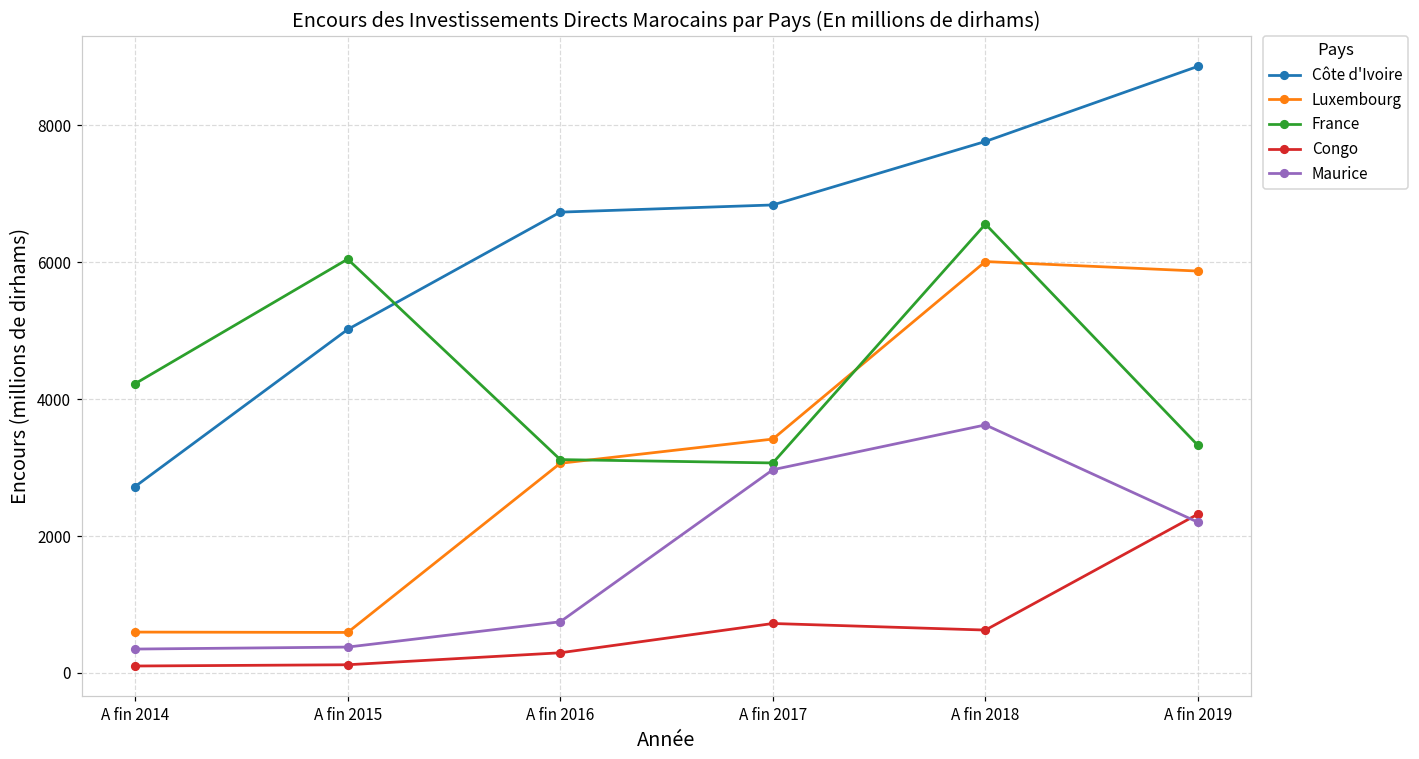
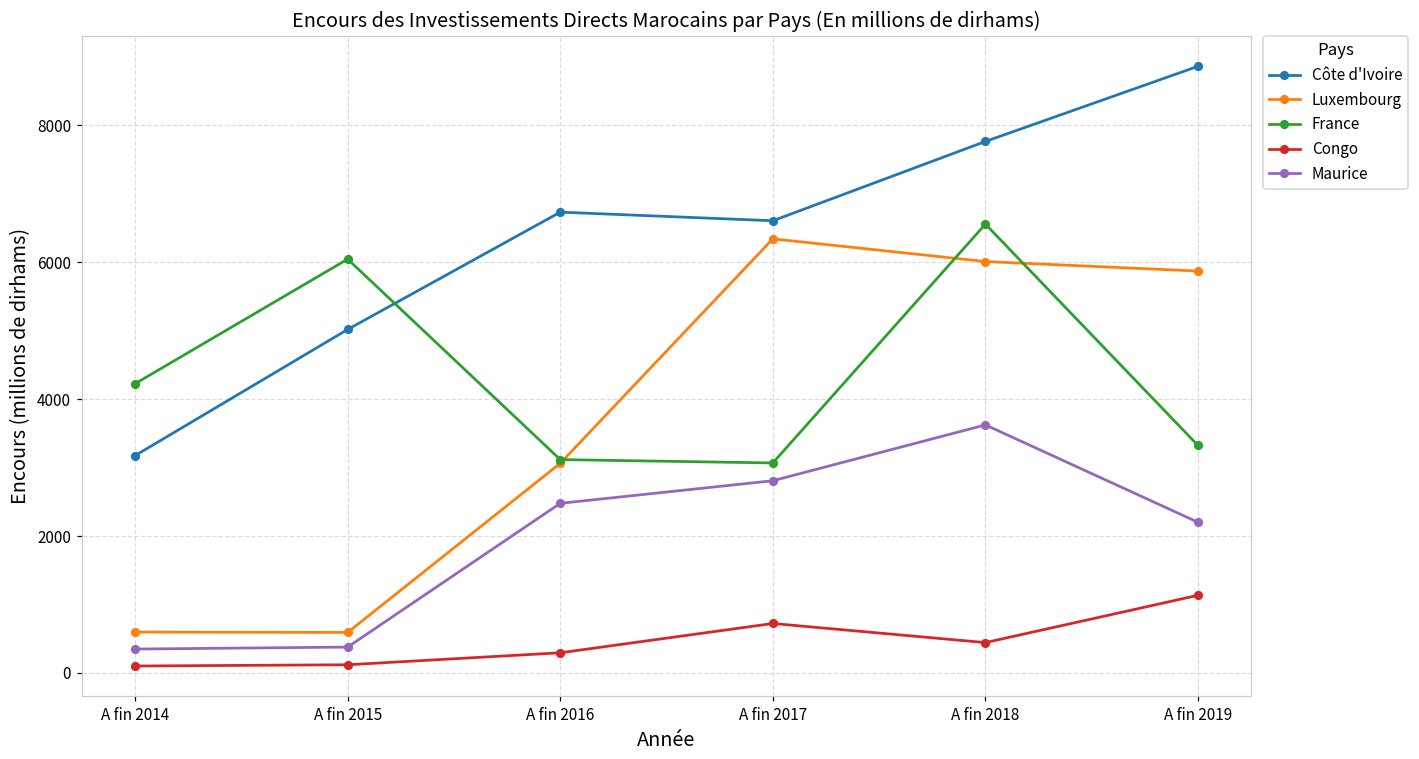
  {
    "Côte d'Ivoire": {
-     "A fin 2014": 2700,
+     "A fin 2014": 3200,
      "A fin 2015": 5000,
      "A fin 2016": 6700,
-     "A fin 2017": 6800,
+     "A fin 2017": 6600,
      "A fin 2018": 7800,
      "A fin 2019": 8900
    },
    "Luxembourg": {
      "A fin 2014": 600,
      "A fin 2015": 600,
      "A fin 2016": 3100,
-     "A fin 2017": 3400,
+     "A fin 2017": 6300,
      "A fin 2018": 6000,
      "A fin 2019": 5900
    },
    "France": {
      "A fin 2014": 4200,
      "A fin 2015": 6000,
      "A fin 2016": 3100,
      "A fin 2017": 3100,
      "A fin 2018": 6600,
      "A fin 2019": 3300
    },
    "Congo": {
      "A fin 2014": 100,
      "A fin 2015": 100,
      "A fin 2016": 300,
      "A fin 2017": 700,
-     "A fin 2018": 600,
-     "A fin 2019": 2300
+     "A fin 2018": 400,
+     "A fin 2019": 1100
    },
    "Maurice": {
      "A fin 2014": 300,
      "A fin 2015": 400,
-     "A fin 2016": 700,
-     "A fin 2017": 3000,
+     "A fin 2016": 2500,
+     "A fin 2017": 2800,
      "A fin 2018": 3600,
      "A fin 2019": 2200
    }
  }
